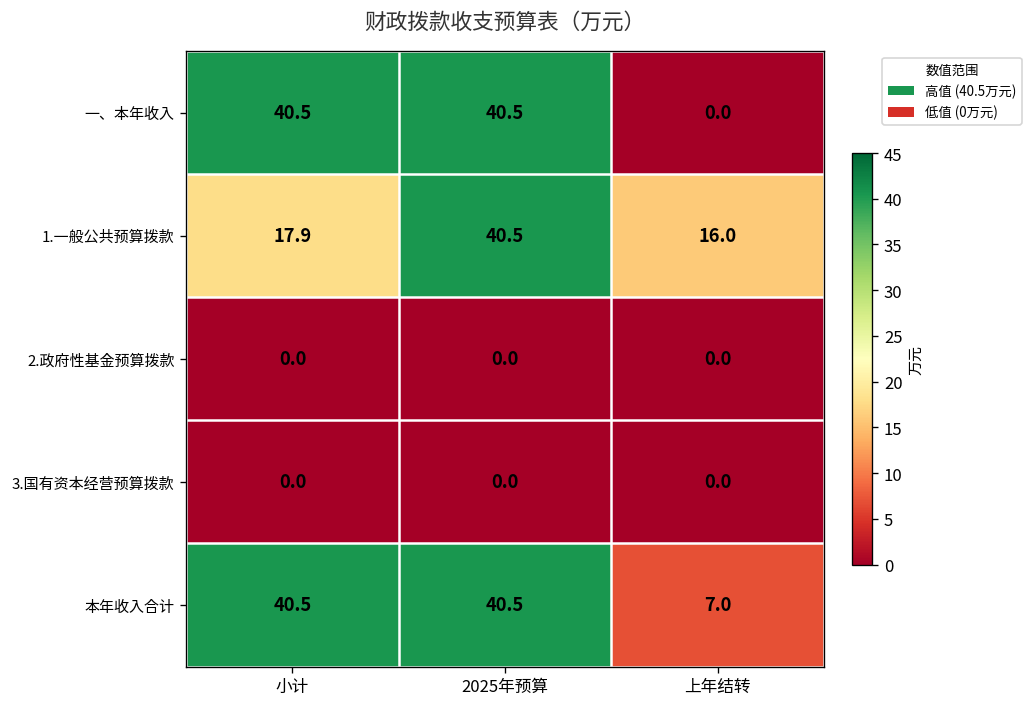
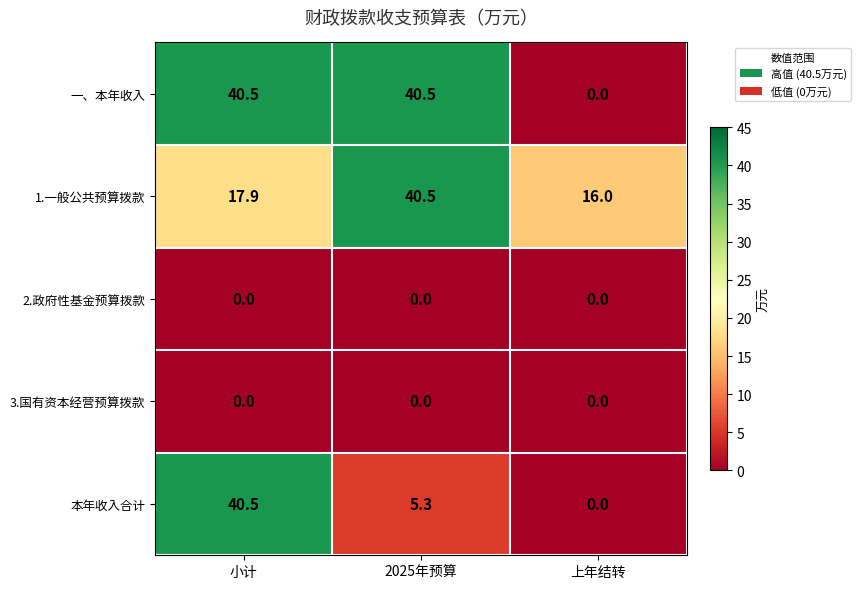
  {
    "一、本年收入": {
      "小计": 40.5,
      "2025年预算": 40.5,
      "上年结转": 0.0
    },
    "1.一般公共预算拨款": {
      "小计": 17.9,
      "2025年预算": 40.5,
      "上年结转": 16.0
    },
    "2.政府性基金预算拨款": {
      "小计": 0.0,
      "2025年预算": 0.0,
      "上年结转": 0.0
    },
    "3.国有资本经营预算拨款": {
      "小计": 0.0,
      "2025年预算": 0.0,
      "上年结转": 0.0
    },
    "本年收入合计": {
      "小计": 40.5,
-     "2025年预算": 40.5,
-     "上年结转": 7.0
+     "2025年预算": 5.3,
+     "上年结转": 0.0
    }
  }
